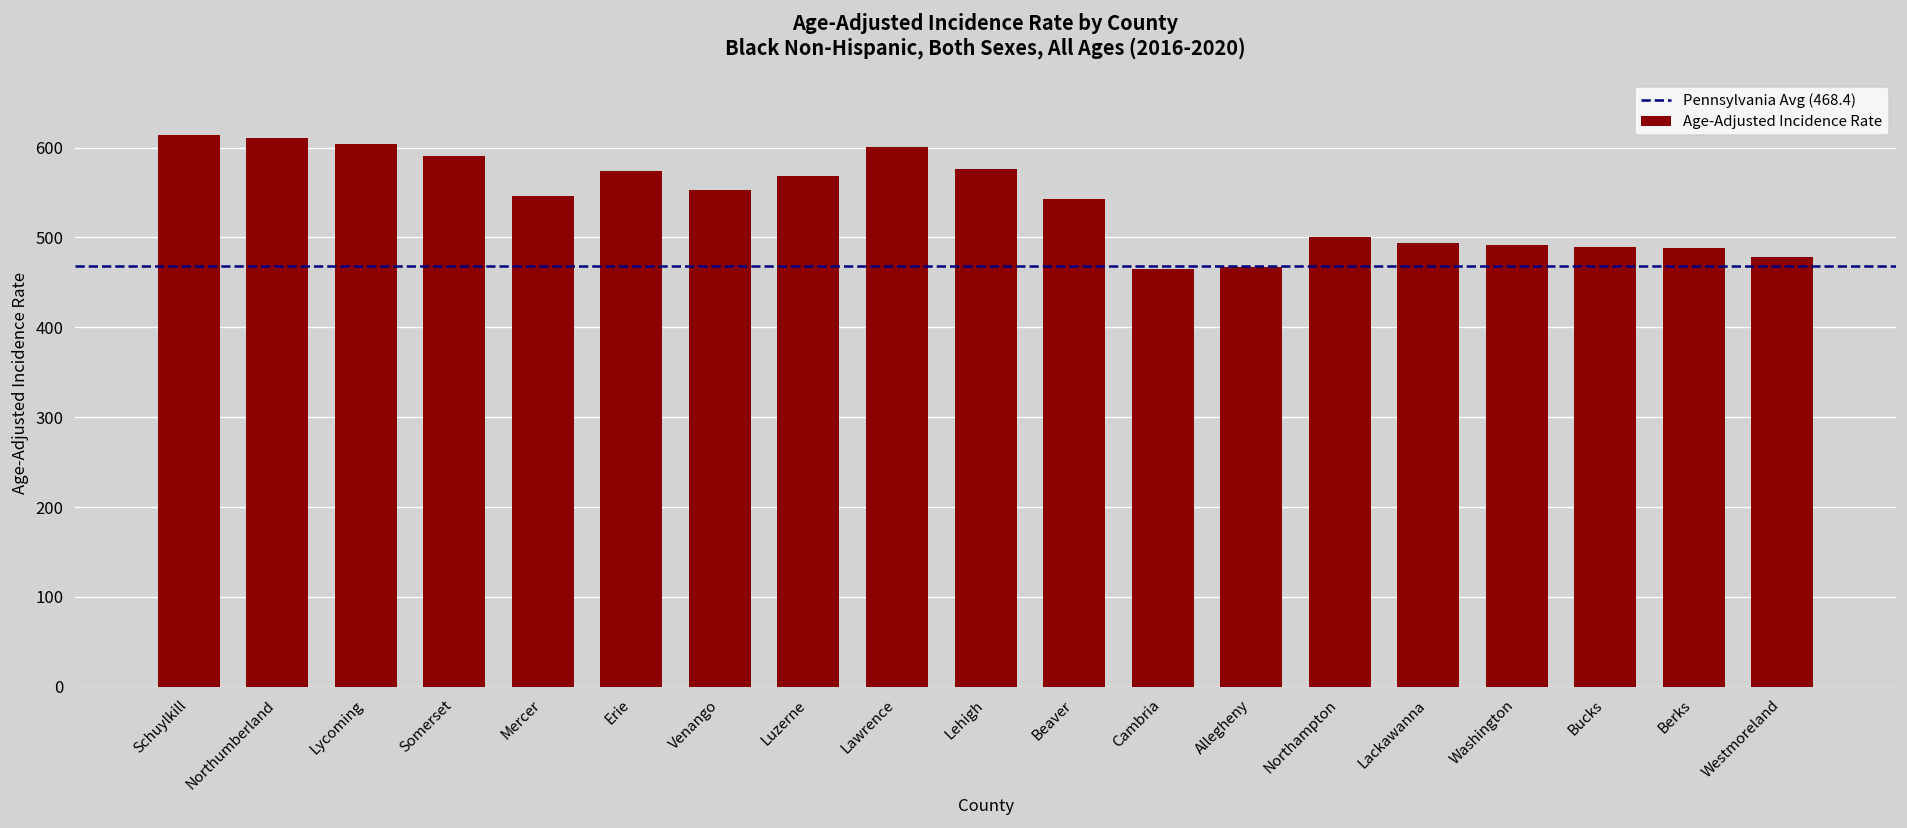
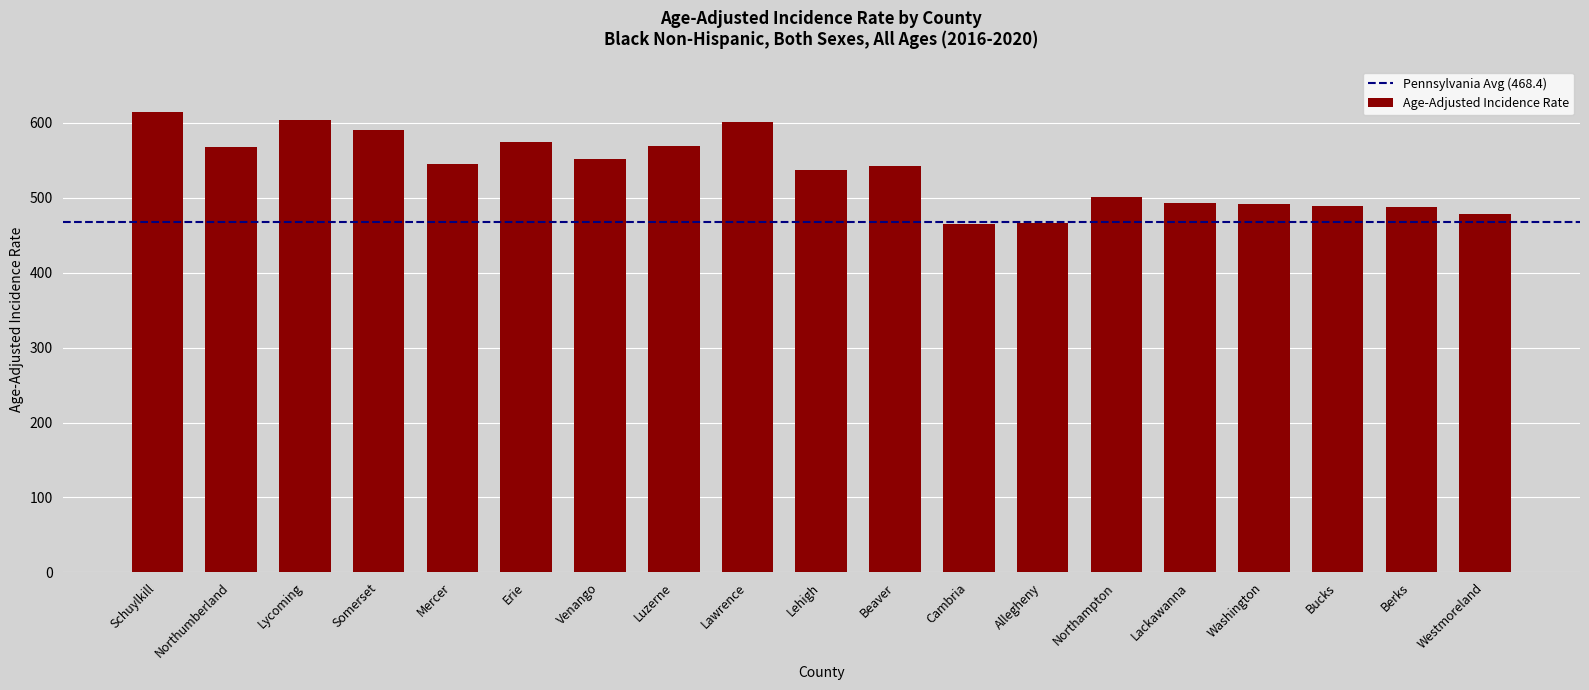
  {
    "Schuylkill": 610,
-   "Northumberland": 610,
+   "Northumberland": 570,
    "Lycoming": 600,
    "Somerset": 590,
    "Mercer": 550,
    "Erie": 570,
    "Venango": 550,
    "Luzerne": 570,
    "Lawrence": 600,
-   "Lehigh": 580,
+   "Lehigh": 540,
    "Beaver": 540,
    "Cambria": 460,
    "Allegheny": 470,
    "Northampton": 500,
    "Lackawanna": 490,
    "Washington": 490,
    "Bucks": 490,
    "Berks": 490,
    "Westmoreland": 480
  }
